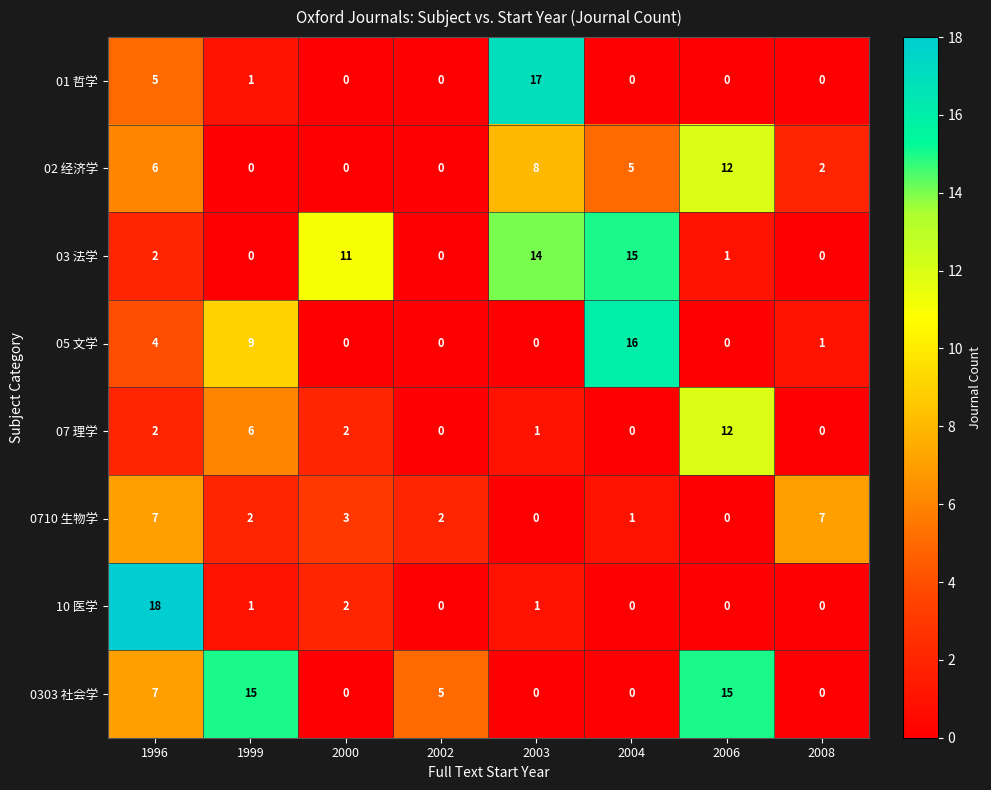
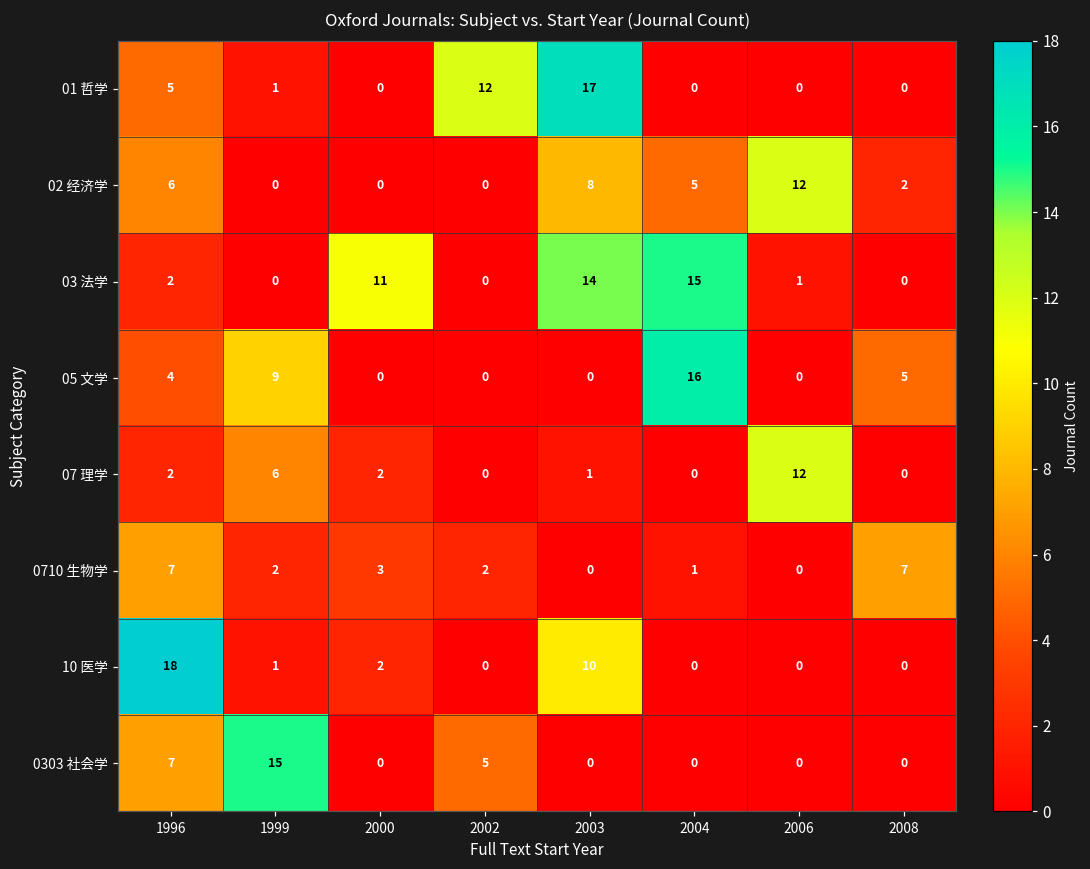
  {
    "01 哲学": {
      "1996": 5,
      "1999": 1,
      "2000": 0,
-     "2002": 0,
+     "2002": 12,
      "2003": 17,
      "2004": 0,
      "2006": 0,
      "2008": 0
    },
    "02 经济学": {
      "1996": 6,
      "1999": 0,
      "2000": 0,
      "2002": 0,
      "2003": 8,
      "2004": 5,
      "2006": 12,
      "2008": 2
    },
    "03 法学": {
      "1996": 2,
      "1999": 0,
      "2000": 11,
      "2002": 0,
      "2003": 14,
      "2004": 15,
      "2006": 1,
      "2008": 0
    },
    "05 文学": {
      "1996": 4,
      "1999": 9,
      "2000": 0,
      "2002": 0,
      "2003": 0,
      "2004": 16,
      "2006": 0,
-     "2008": 1
+     "2008": 5
    },
    "07 理学": {
      "1996": 2,
      "1999": 6,
      "2000": 2,
      "2002": 0,
      "2003": 1,
      "2004": 0,
      "2006": 12,
      "2008": 0
    },
    "0710 生物学": {
      "1996": 7,
      "1999": 2,
      "2000": 3,
      "2002": 2,
      "2003": 0,
      "2004": 1,
      "2006": 0,
      "2008": 7
    },
    "10 医学": {
      "1996": 18,
      "1999": 1,
      "2000": 2,
      "2002": 0,
-     "2003": 1,
+     "2003": 10,
      "2004": 0,
      "2006": 0,
      "2008": 0
    },
    "0303 社会学": {
      "1996": 7,
      "1999": 15,
      "2000": 0,
      "2002": 5,
      "2003": 0,
      "2004": 0,
-     "2006": 15,
+     "2006": 0,
      "2008": 0
    }
  }
